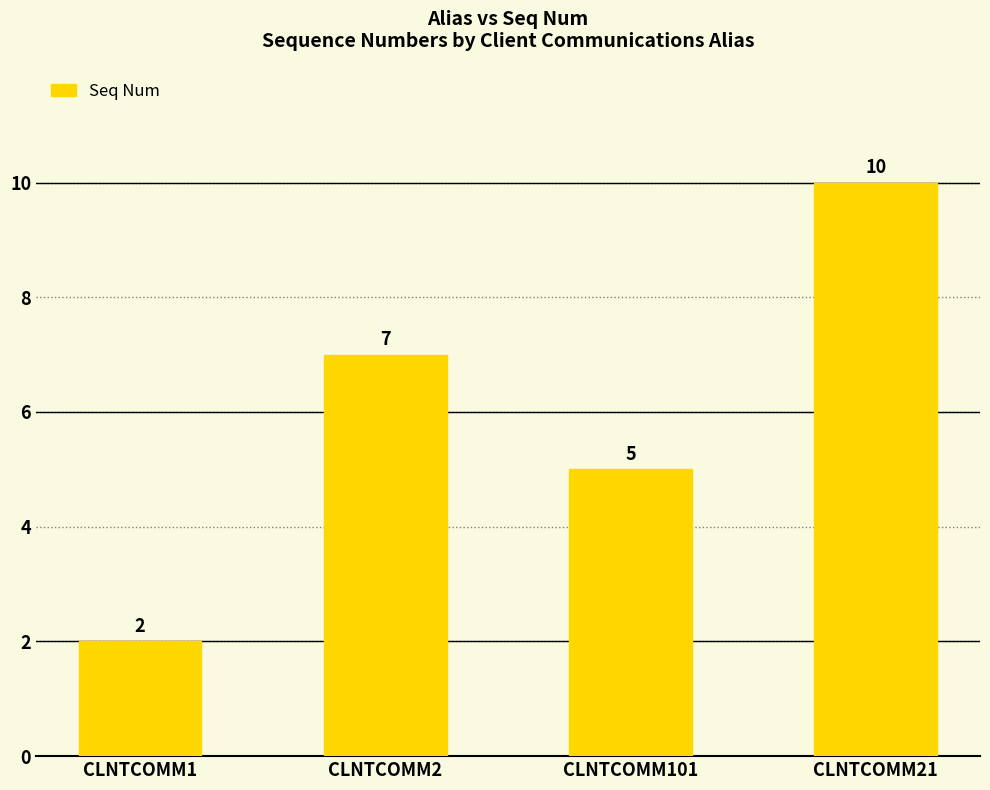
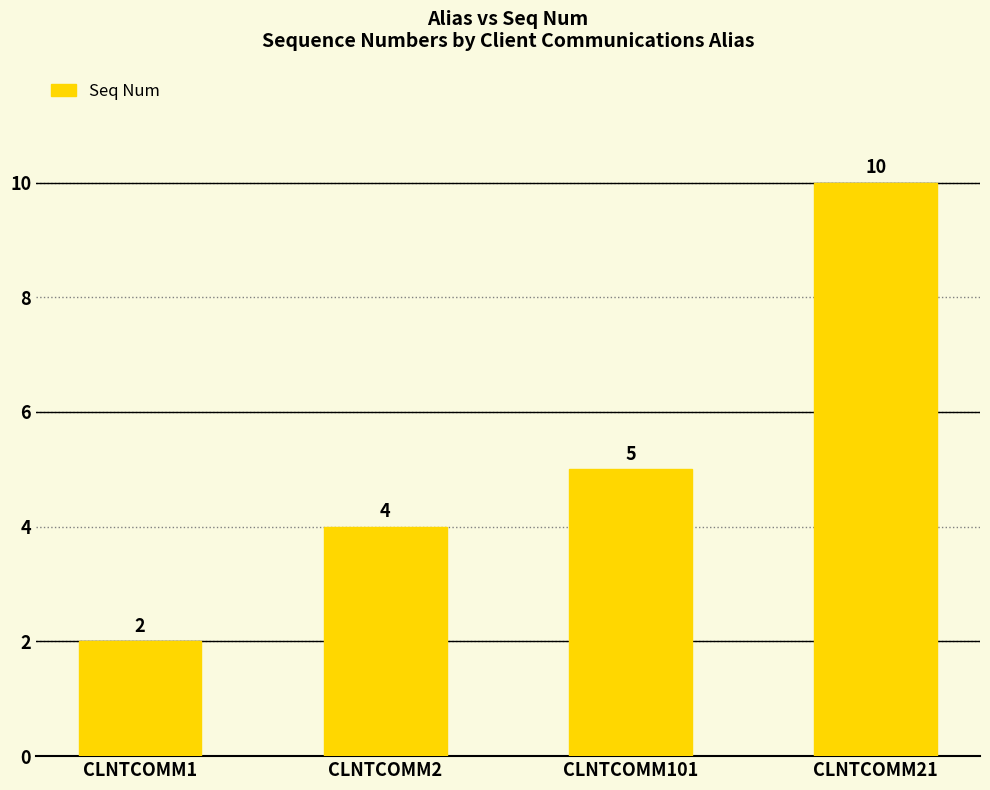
  {
    "CLNTCOMM1": 2,
-   "CLNTCOMM2": 7,
+   "CLNTCOMM2": 4,
    "CLNTCOMM101": 5,
    "CLNTCOMM21": 10
  }
